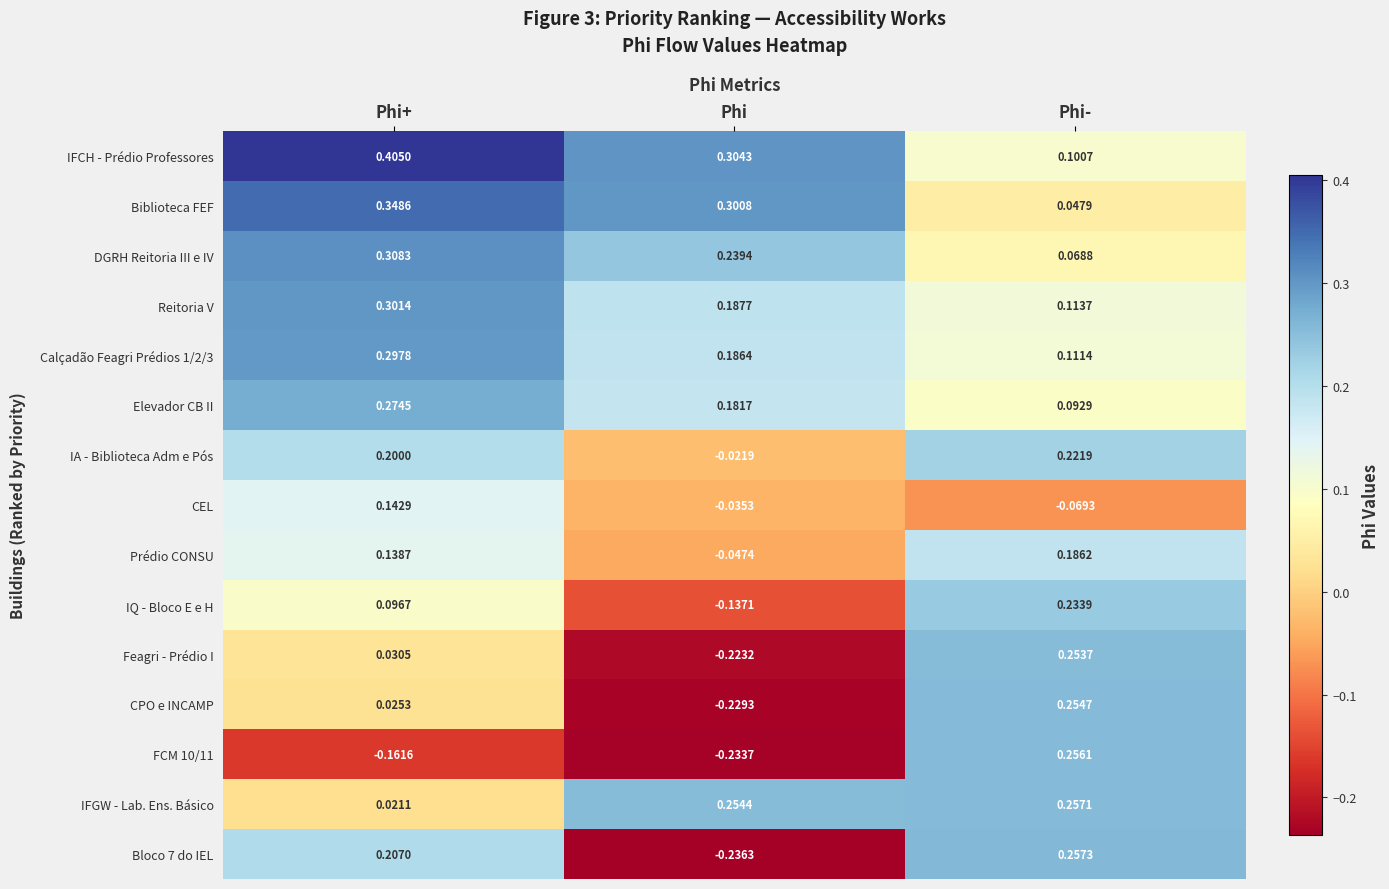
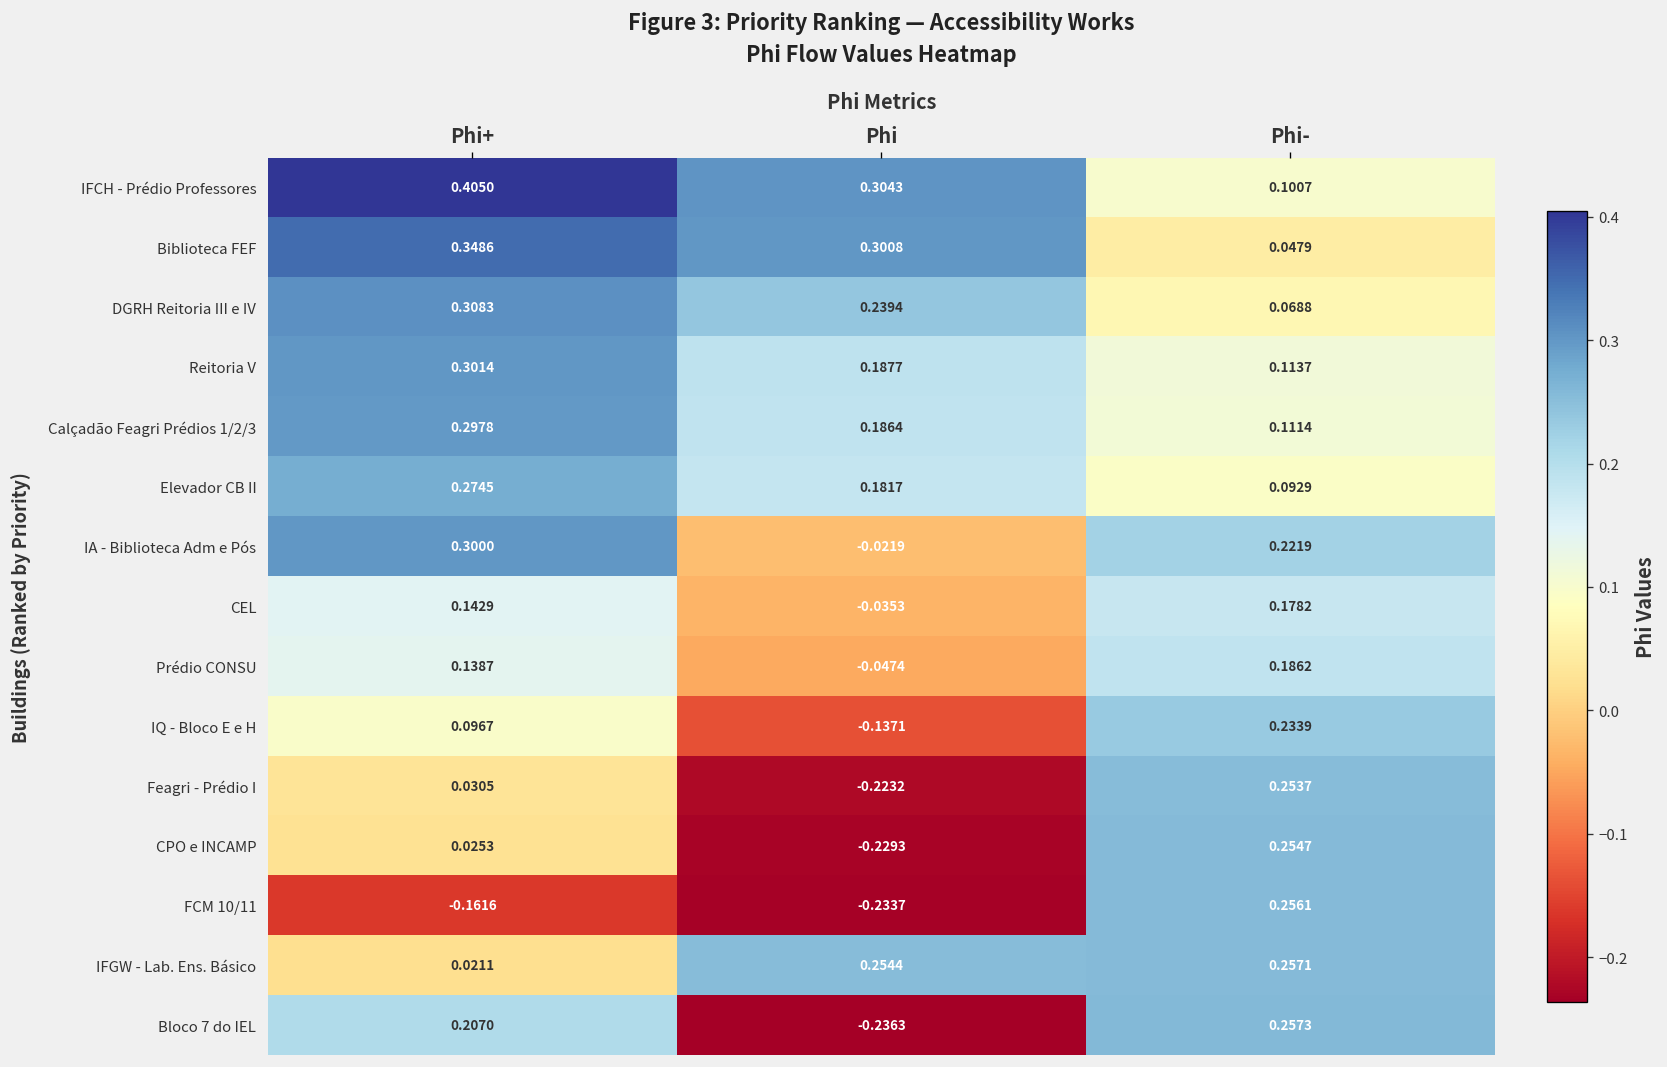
  {
    "IFCH - Prédio Professores": {
      "Phi+": 0.4050,
      "Phi": 0.3043,
      "Phi-": 0.1007
    },
    "Biblioteca FEF": {
      "Phi+": 0.3486,
      "Phi": 0.3008,
      "Phi-": 0.0479
    },
    "DGRH Reitoria III e IV": {
      "Phi+": 0.3083,
      "Phi": 0.2394,
      "Phi-": 0.0688
    },
    "Reitoria V": {
      "Phi+": 0.3014,
      "Phi": 0.1877,
      "Phi-": 0.1137
    },
    "Calçadão Feagri Prédios 1/2/3": {
      "Phi+": 0.2978,
      "Phi": 0.1864,
      "Phi-": 0.1114
    },
    "Elevador CB II": {
      "Phi+": 0.2745,
      "Phi": 0.1817,
      "Phi-": 0.0929
    },
    "IA - Biblioteca Adm e Pós": {
-     "Phi+": 0.2000,
+     "Phi+": 0.3000,
      "Phi": -0.0219,
      "Phi-": 0.2219
    },
    "CEL": {
      "Phi+": 0.1429,
      "Phi": -0.0353,
-     "Phi-": -0.0693
+     "Phi-": 0.1782
    },
    "Prédio CONSU": {
      "Phi+": 0.1387,
      "Phi": -0.0474,
      "Phi-": 0.1862
    },
    "IQ - Bloco E e H": {
      "Phi+": 0.0967,
      "Phi": -0.1371,
      "Phi-": 0.2339
    },
    "Feagri - Prédio I": {
      "Phi+": 0.0305,
      "Phi": -0.2232,
      "Phi-": 0.2537
    },
    "CPO e INCAMP": {
      "Phi+": 0.0253,
      "Phi": -0.2293,
      "Phi-": 0.2547
    },
    "FCM 10/11": {
      "Phi+": -0.1616,
      "Phi": -0.2337,
      "Phi-": 0.2561
    },
    "IFGW - Lab. Ens. Básico": {
      "Phi+": 0.0211,
      "Phi": 0.2544,
      "Phi-": 0.2571
    },
    "Bloco 7 do IEL": {
      "Phi+": 0.2070,
      "Phi": -0.2363,
      "Phi-": 0.2573
    }
  }
